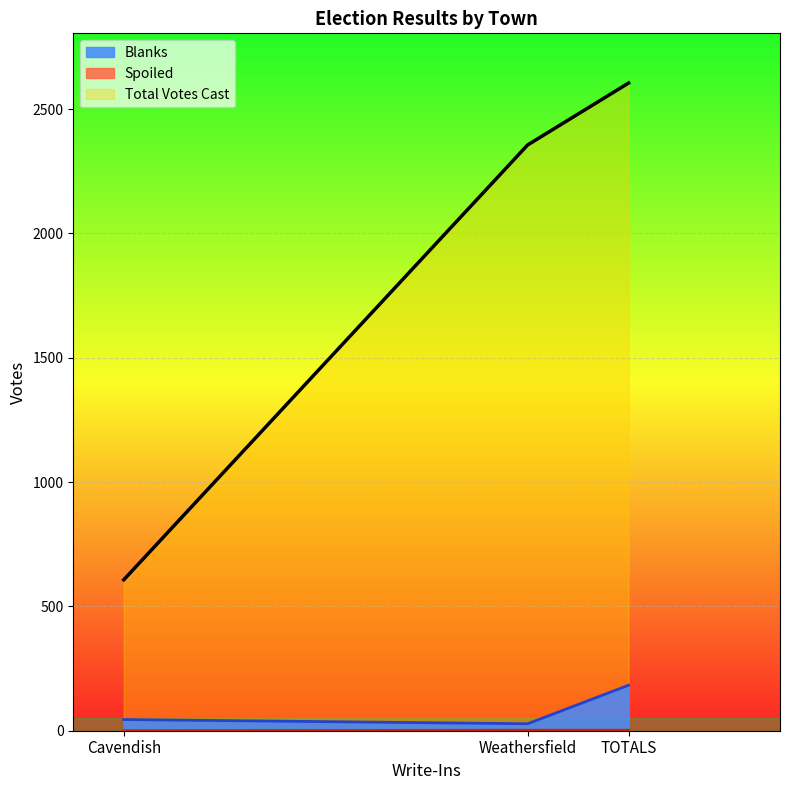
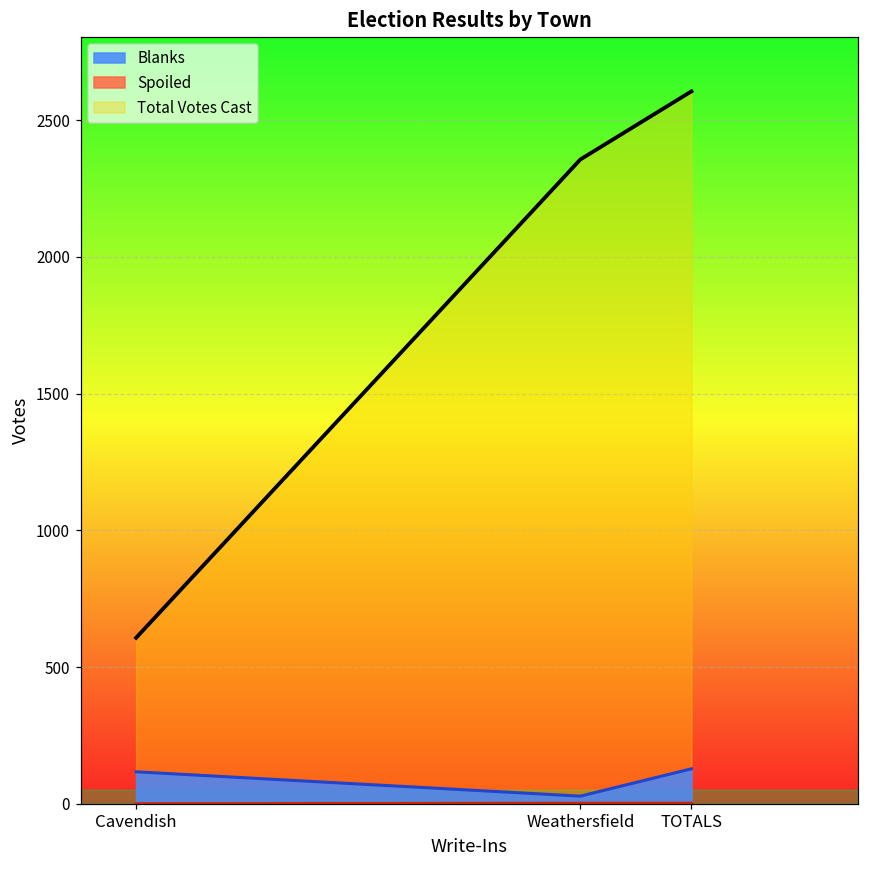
  {
    "Blanks": {
-     "Cavendish": 50,
+     "Cavendish": 120,
      "Weathersfield": 30,
-     "TOTALS": 180
+     "TOTALS": 130
    },
    "Spoiled": {
      "Cavendish": 0,
      "Weathersfield": 0,
      "TOTALS": 0
    },
    "Total Votes Cast": {
      "Cavendish": 610,
      "Weathersfield": 2360,
      "TOTALS": 2610
    }
  }
